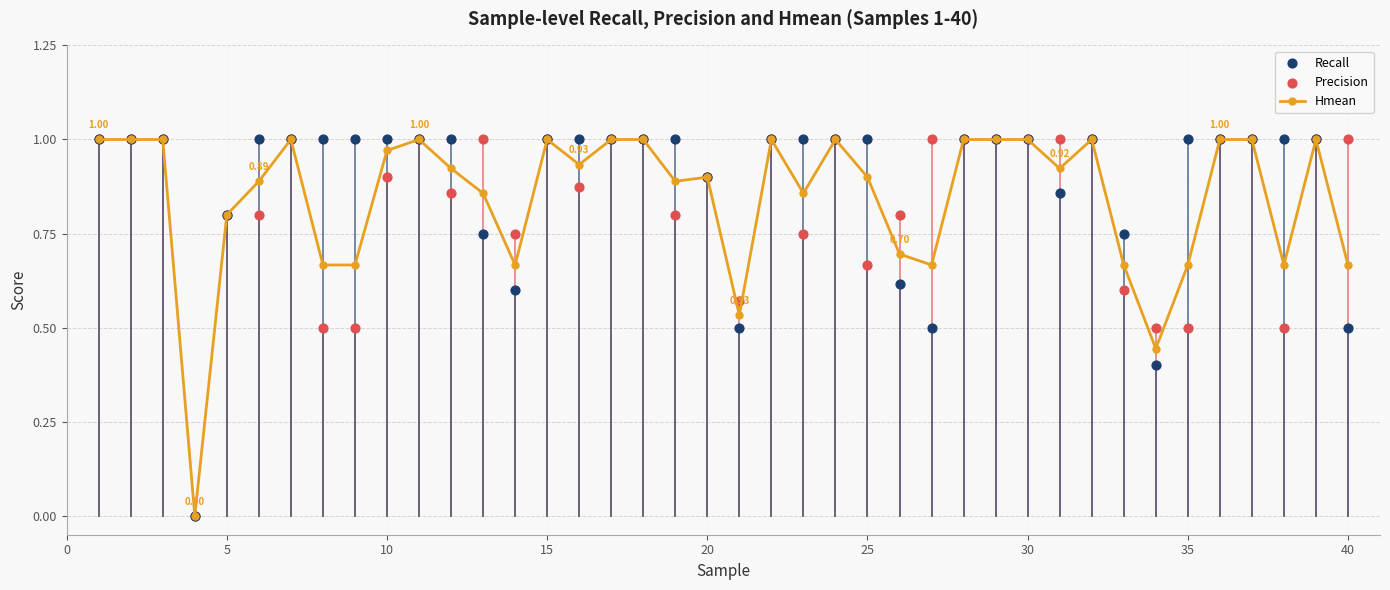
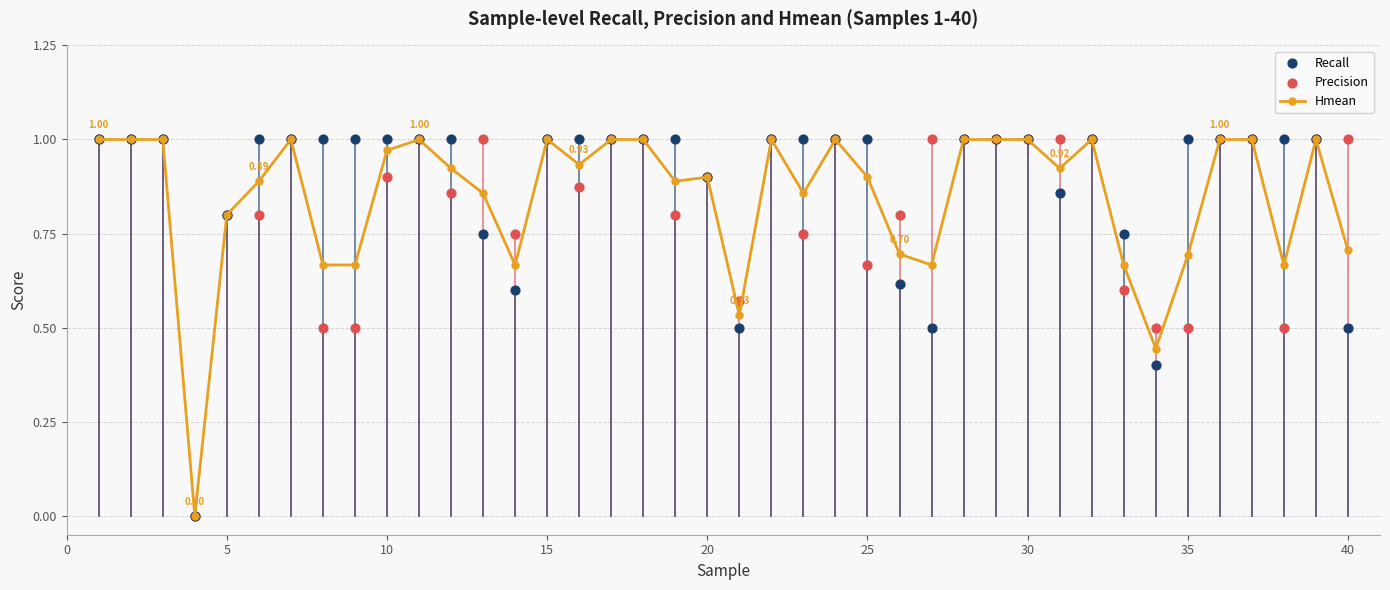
  {
    "Hmean": {
      "10": 0.97,
      "25": 0.90,
-     "35": 0.67,
-     "40": 0.67
+     "35": 0.69,
+     "40": 0.71
    }
  }
